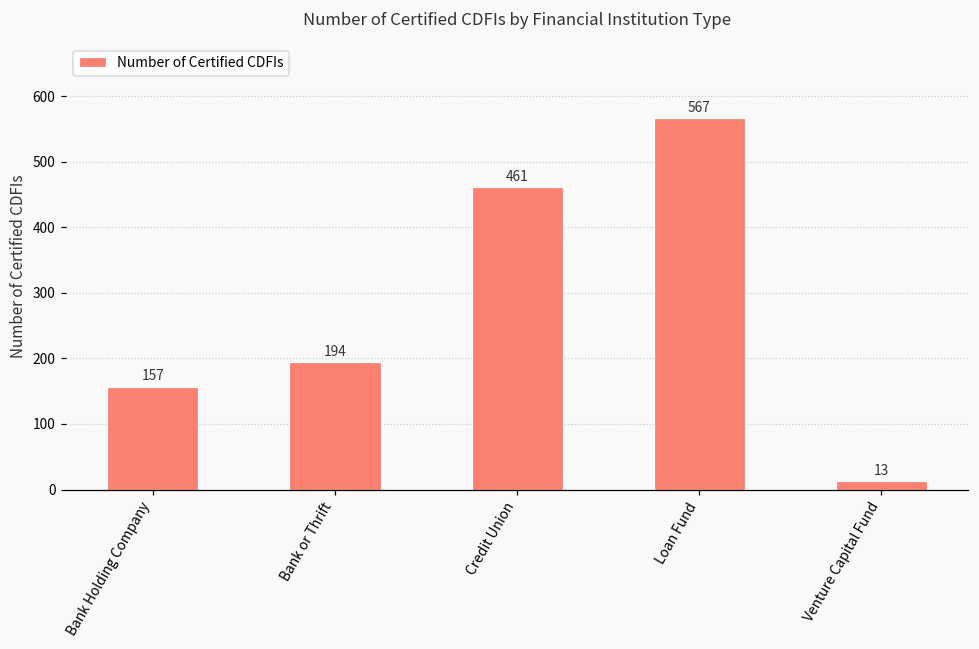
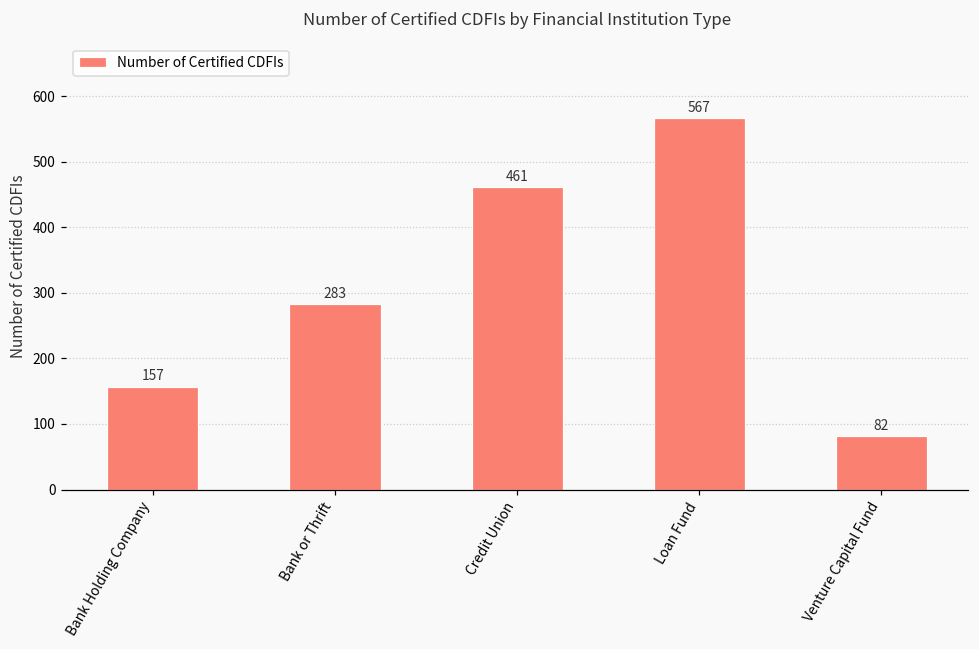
  {
    "Bank Holding Company": 157,
-   "Bank or Thrift": 194,
+   "Bank or Thrift": 283,
    "Credit Union": 461,
    "Loan Fund": 567,
-   "Venture Capital Fund": 13
+   "Venture Capital Fund": 82
  }
